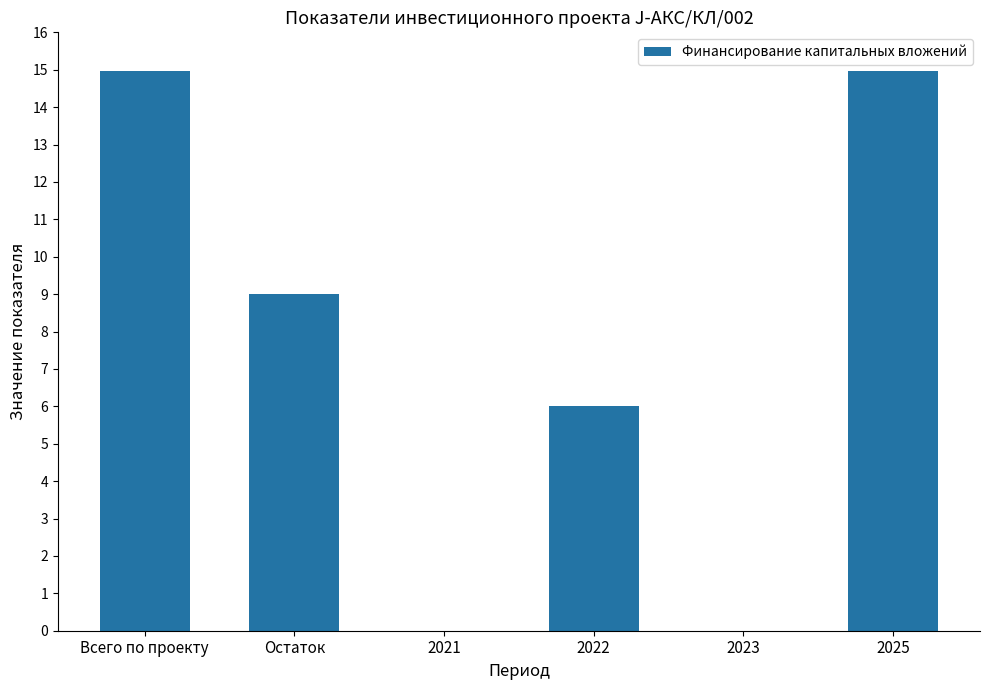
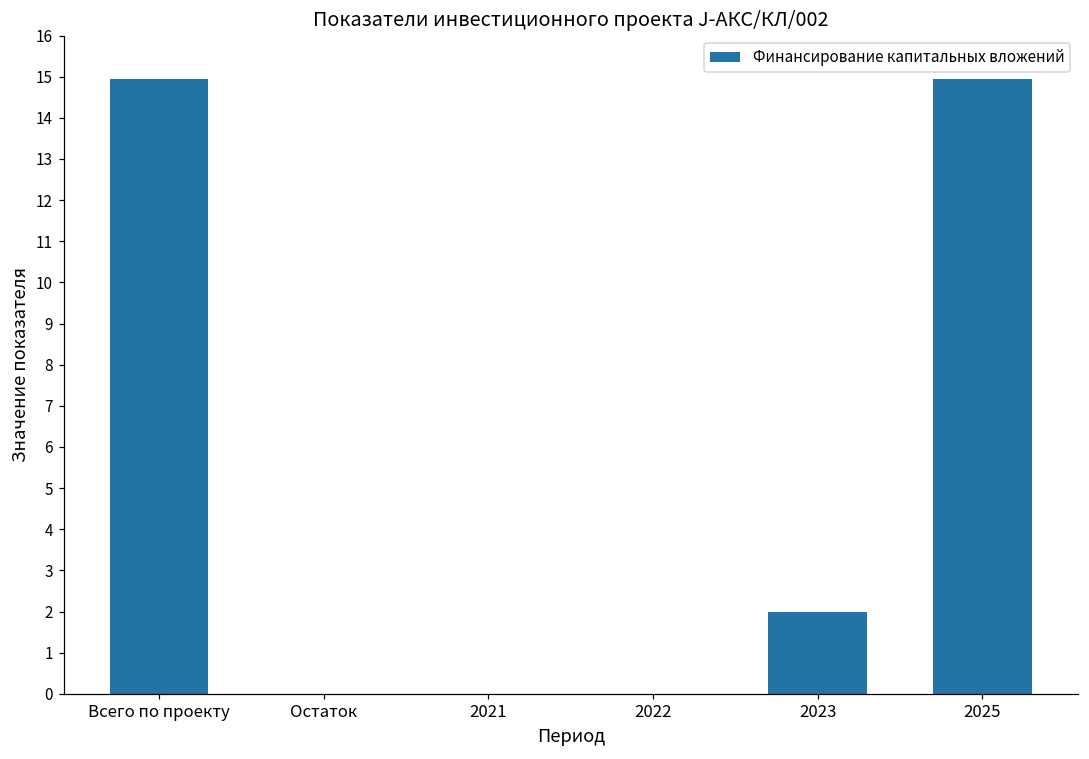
  {
    "Всего по проекту": 15,
-   "Остаток": 9,
+   "Остаток": 0,
    "2021": 0,
-   "2022": 6,
-   "2023": 0,
+   "2022": 0,
+   "2023": 2,
    "2025": 15
  }
